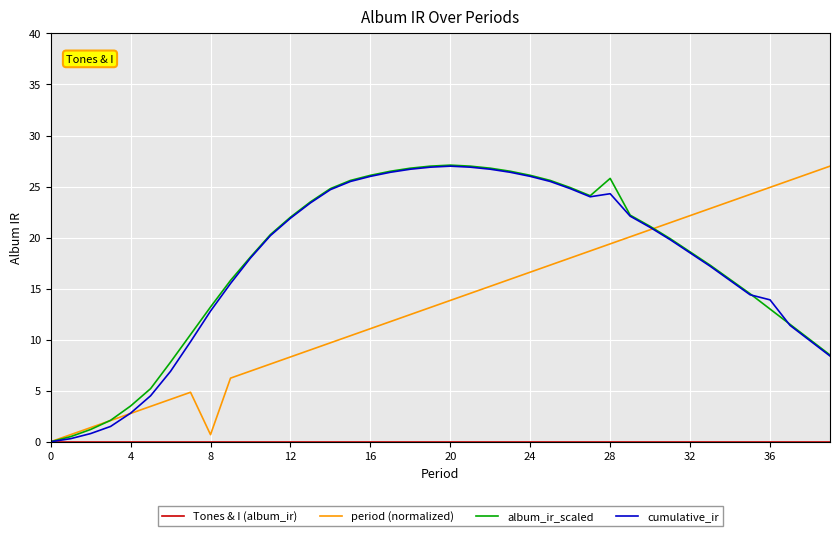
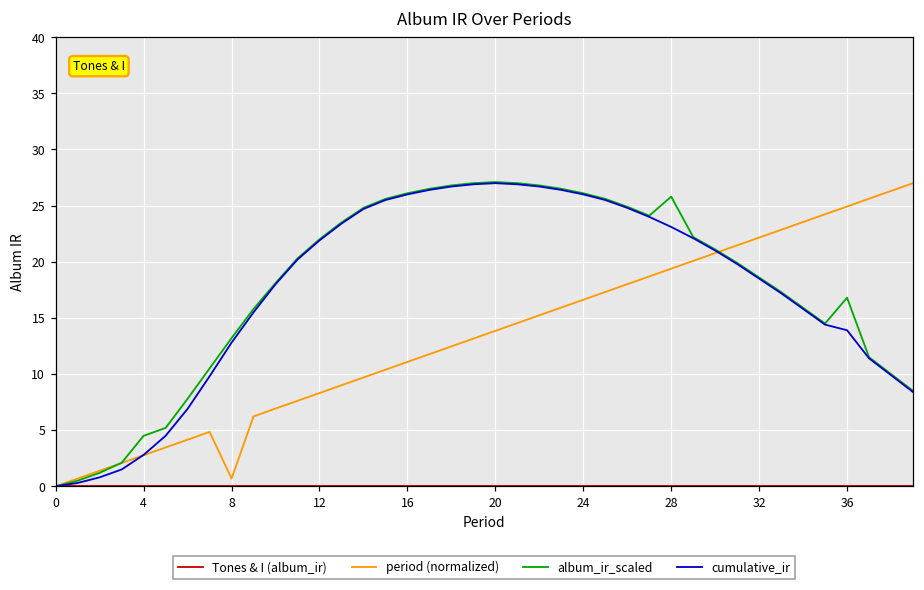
  {
    "Tones & I (album_ir)": {
      "4": 0.0,
      "8": 0.0,
      "12": 0.0,
      "16": 0.0,
      "20": 0.0,
      "24": 0.0,
      "28": 0.0,
      "32": 0.0,
      "36": 0.0
    },
    "period (normalized)": {
      "8": 0.7,
      "12": 8.3,
      "16": 11.1,
      "20": 13.8,
      "24": 16.6,
      "28": 19.4,
      "32": 22.2,
      "36": 24.9
    },
    "album_ir_scaled": {
-     "4": 3.5,
+     "4": 4.5,
      "8": 13.2,
      "28": 25.8,
-     "36": 13.0
+     "36": 16.8
    },
    "cumulative_ir": {
      "8": 12.8,
-     "28": 24.3,
+     "28": 23.1,
      "36": 13.9
    }
  }
